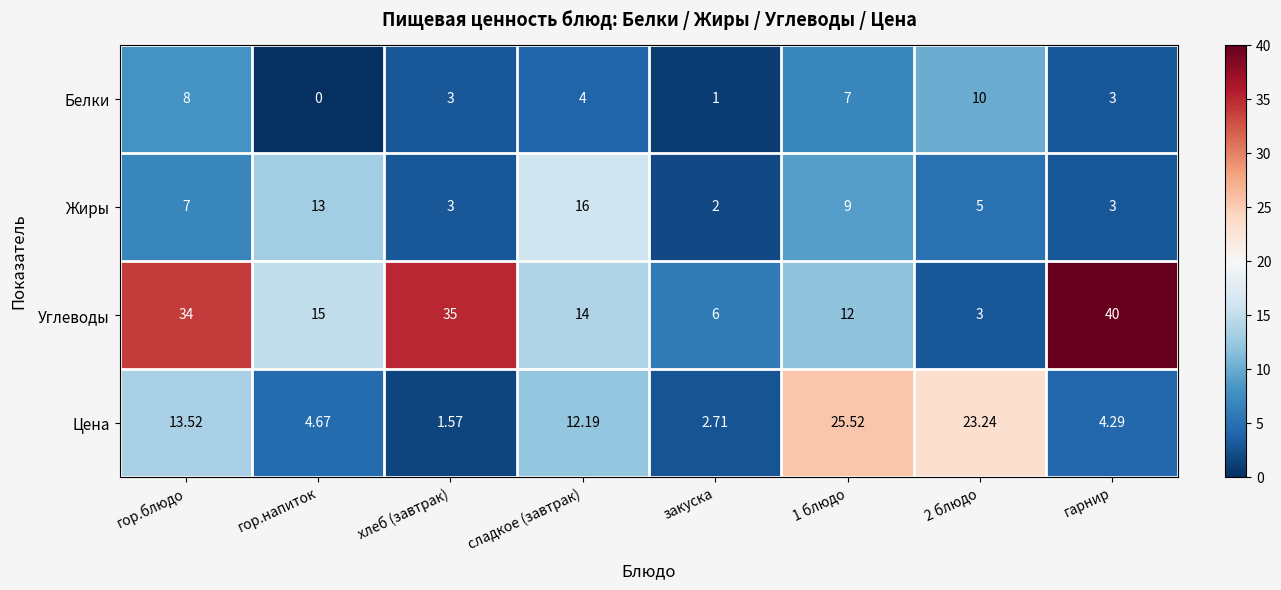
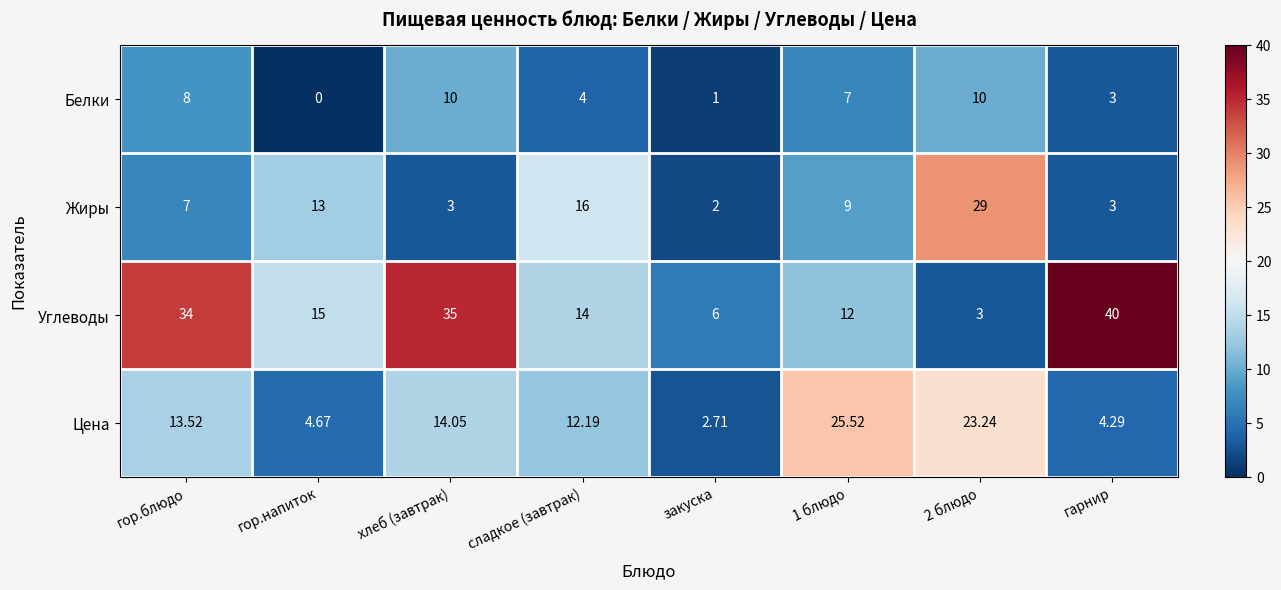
  {
    "Белки": {
      "гор.блюдо": 8,
      "гор.напиток": 0,
-     "хлеб (завтрак)": 3,
+     "хлеб (завтрак)": 10,
      "сладкое (завтрак)": 4,
      "закуска": 1,
      "1 блюдо": 7,
      "2 блюдо": 10,
      "гарнир": 3
    },
    "Жиры": {
      "гор.блюдо": 7,
      "гор.напиток": 13,
      "хлеб (завтрак)": 3,
      "сладкое (завтрак)": 16,
      "закуска": 2,
      "1 блюдо": 9,
-     "2 блюдо": 5,
+     "2 блюдо": 29,
      "гарнир": 3
    },
    "Углеводы": {
      "гор.блюдо": 34,
      "гор.напиток": 15,
      "хлеб (завтрак)": 35,
      "сладкое (завтрак)": 14,
      "закуска": 6,
      "1 блюдо": 12,
      "2 блюдо": 3,
      "гарнир": 40
    },
    "Цена": {
      "гор.блюдо": 13.52,
      "гор.напиток": 4.67,
-     "хлеб (завтрак)": 1.57,
+     "хлеб (завтрак)": 14.05,
      "сладкое (завтрак)": 12.19,
      "закуска": 2.71,
      "1 блюдо": 25.52,
      "2 блюдо": 23.24,
      "гарнир": 4.29
    }
  }
